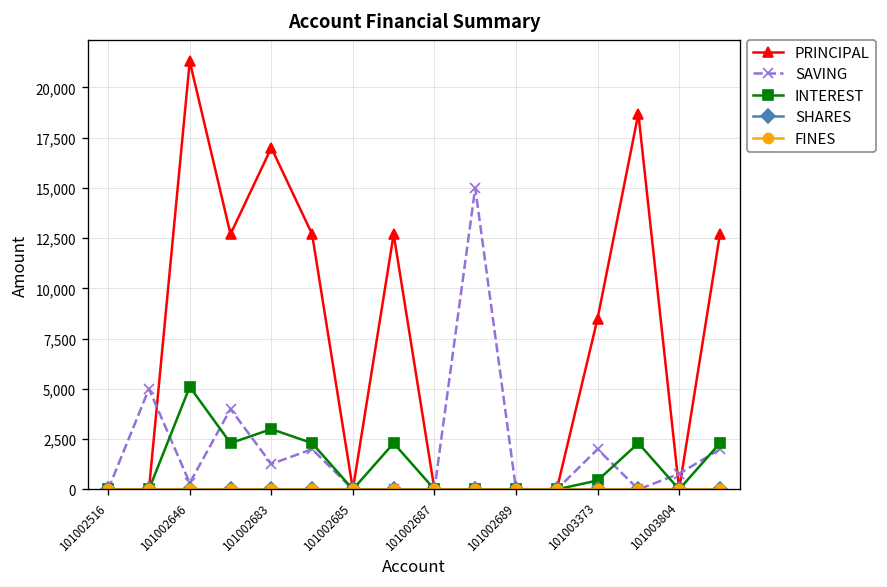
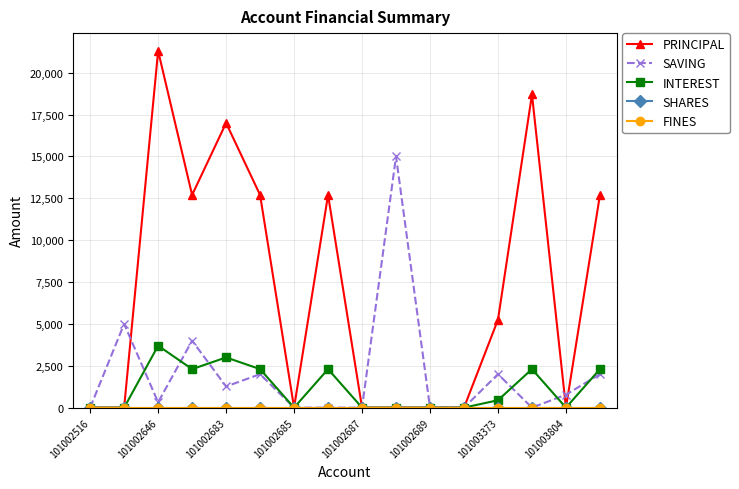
  {
    "PRINCIPAL": {
      "101002646": "21,300",
      "101002683": "17,000",
-     "101003373": "8,500"
+     "101003373": "5,300"
    },
    "SAVING": {
      "101002646": "300",
      "101002683": "1,300",
      "101003373": "2,000",
      "101003804": "800"
    },
    "INTEREST": {
-     "101002646": "5,100",
+     "101002646": "3,700",
      "101002683": "3,000",
      "101003373": "400"
    },
    "FINES": {
      "101002646": "0",
      "101002683": "0",
      "101003373": "0"
    }
  }
